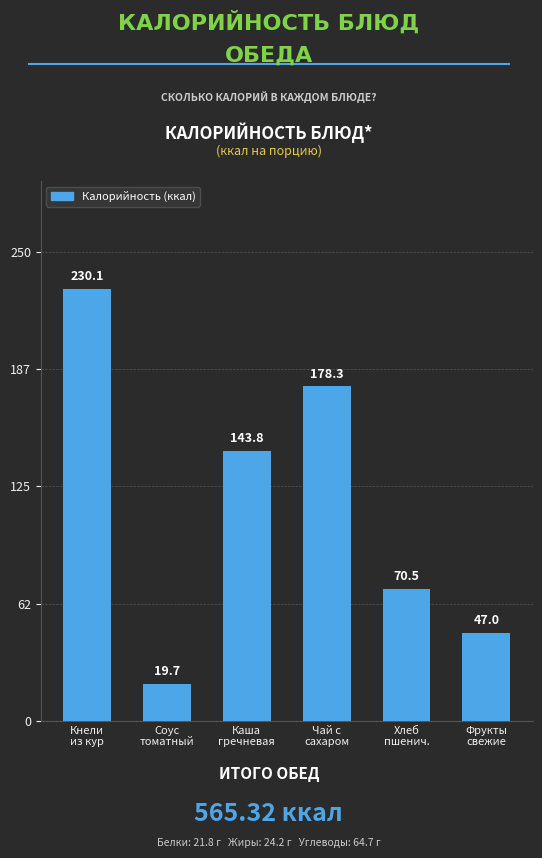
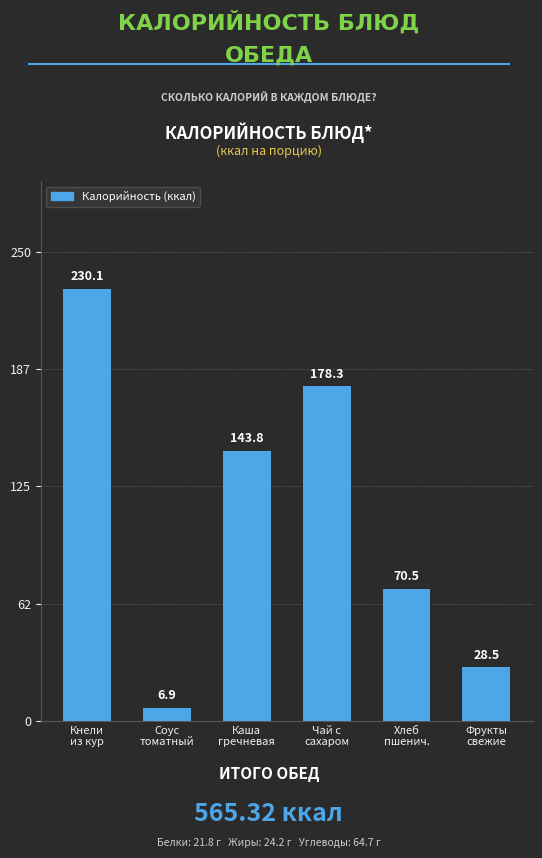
  {
    "Кнели из кур": 230.1,
-   "Соус томатный": 19.7,
+   "Соус томатный": 6.9,
    "Каша гречневая": 143.8,
    "Чай с сахаром": 178.3,
    "Хлеб пшенич.": 70.5,
-   "Фрукты свежие": 47.0
+   "Фрукты свежие": 28.5
  }
